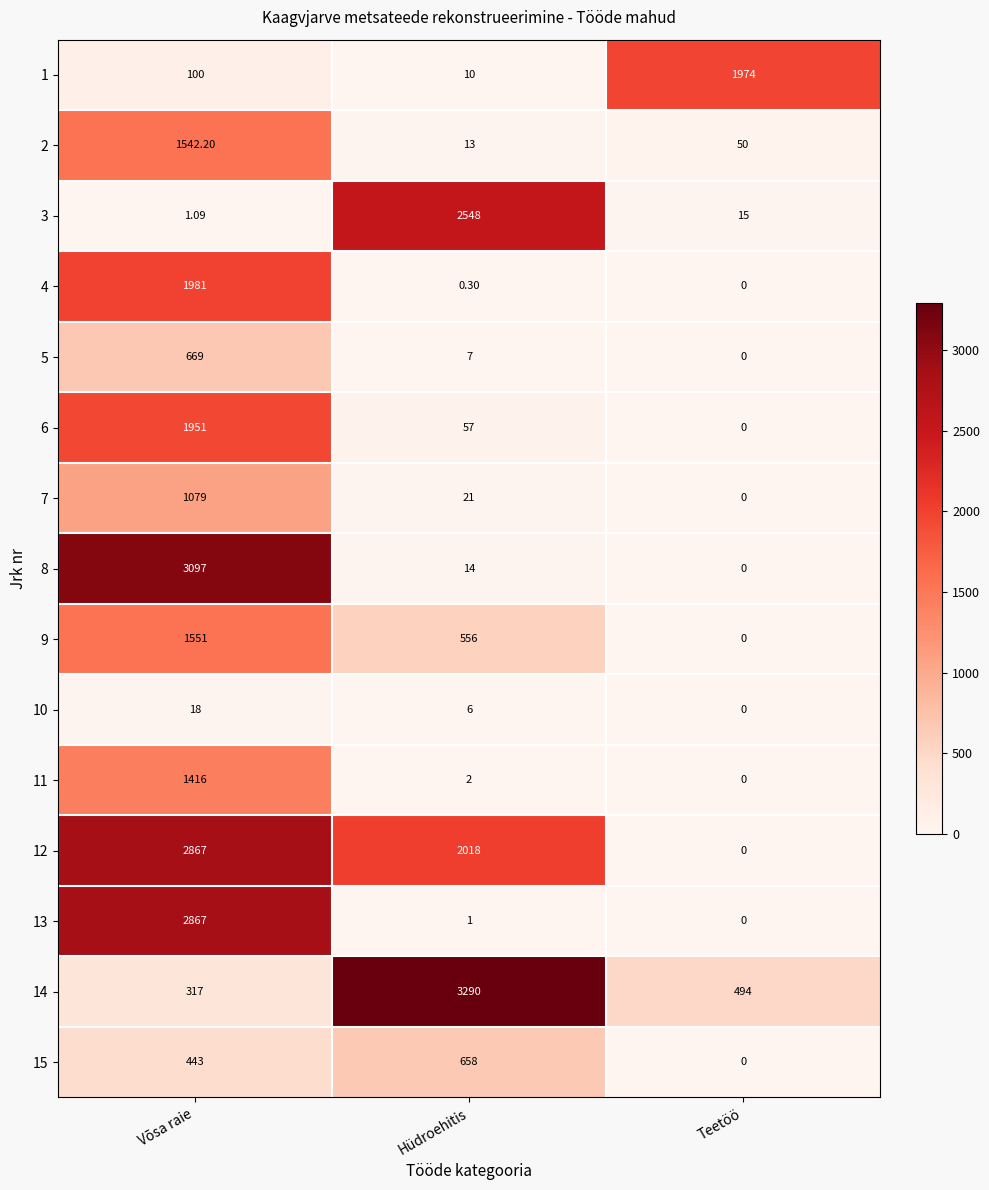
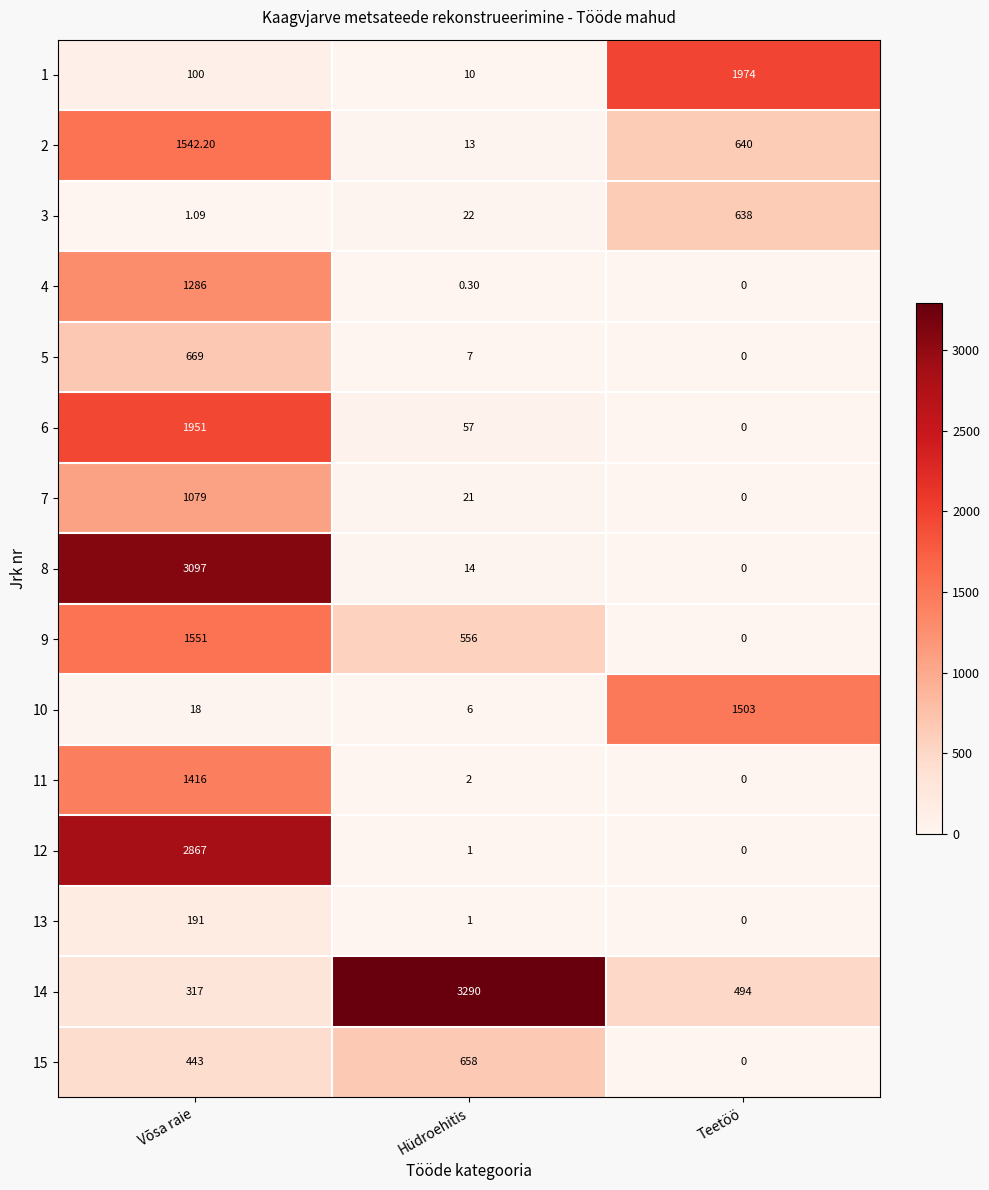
  {
    "1": {
      "Võsa raie": 100,
      "Hüdroehitis": 10,
      "Teetöö": 1974
    },
    "2": {
      "Võsa raie": 1542.20,
      "Hüdroehitis": 13,
-     "Teetöö": 50
+     "Teetöö": 640
    },
    "3": {
      "Võsa raie": 1.09,
-     "Hüdroehitis": 2548,
-     "Teetöö": 15
+     "Hüdroehitis": 22,
+     "Teetöö": 638
    },
    "4": {
-     "Võsa raie": 1981,
+     "Võsa raie": 1286,
      "Hüdroehitis": 0.30,
      "Teetöö": 0
    },
    "5": {
      "Võsa raie": 669,
      "Hüdroehitis": 7,
      "Teetöö": 0
    },
    "6": {
      "Võsa raie": 1951,
      "Hüdroehitis": 57,
      "Teetöö": 0
    },
    "7": {
      "Võsa raie": 1079,
      "Hüdroehitis": 21,
      "Teetöö": 0
    },
    "8": {
      "Võsa raie": 3097,
      "Hüdroehitis": 14,
      "Teetöö": 0
    },
    "9": {
      "Võsa raie": 1551,
      "Hüdroehitis": 556,
      "Teetöö": 0
    },
    "10": {
      "Võsa raie": 18,
      "Hüdroehitis": 6,
-     "Teetöö": 0
+     "Teetöö": 1503
    },
    "11": {
      "Võsa raie": 1416,
      "Hüdroehitis": 2,
      "Teetöö": 0
    },
    "12": {
      "Võsa raie": 2867,
-     "Hüdroehitis": 2018,
+     "Hüdroehitis": 1,
      "Teetöö": 0
    },
    "13": {
-     "Võsa raie": 2867,
+     "Võsa raie": 191,
      "Hüdroehitis": 1,
      "Teetöö": 0
    },
    "14": {
      "Võsa raie": 317,
      "Hüdroehitis": 3290,
      "Teetöö": 494
    },
    "15": {
      "Võsa raie": 443,
      "Hüdroehitis": 658,
      "Teetöö": 0
    }
  }
